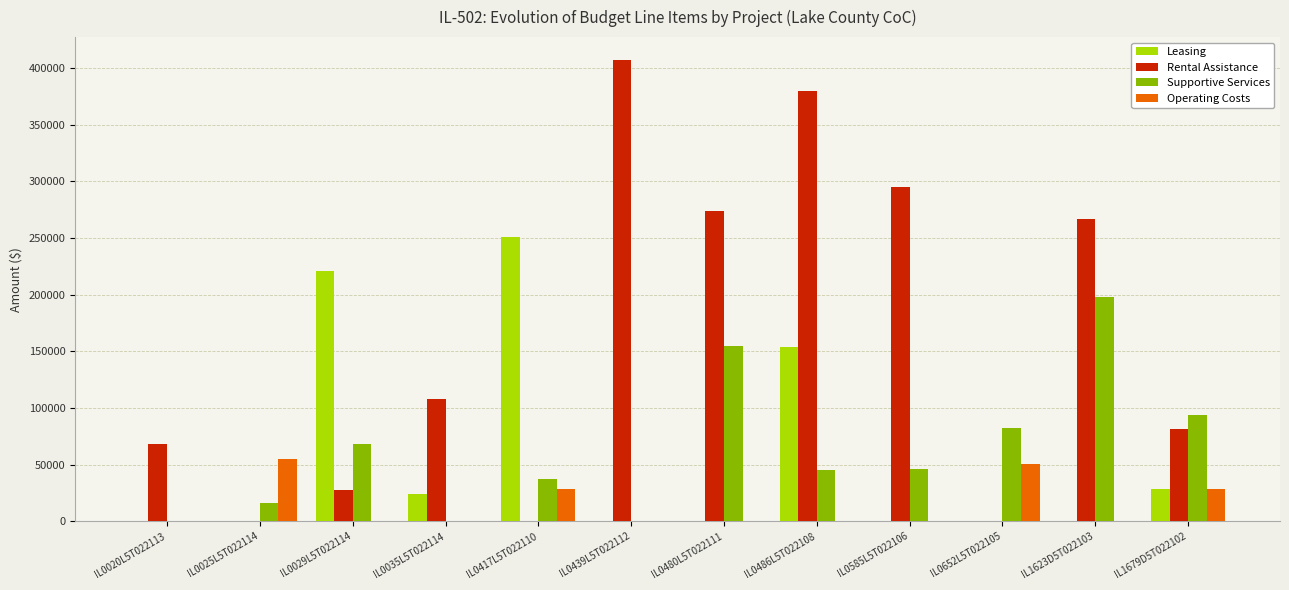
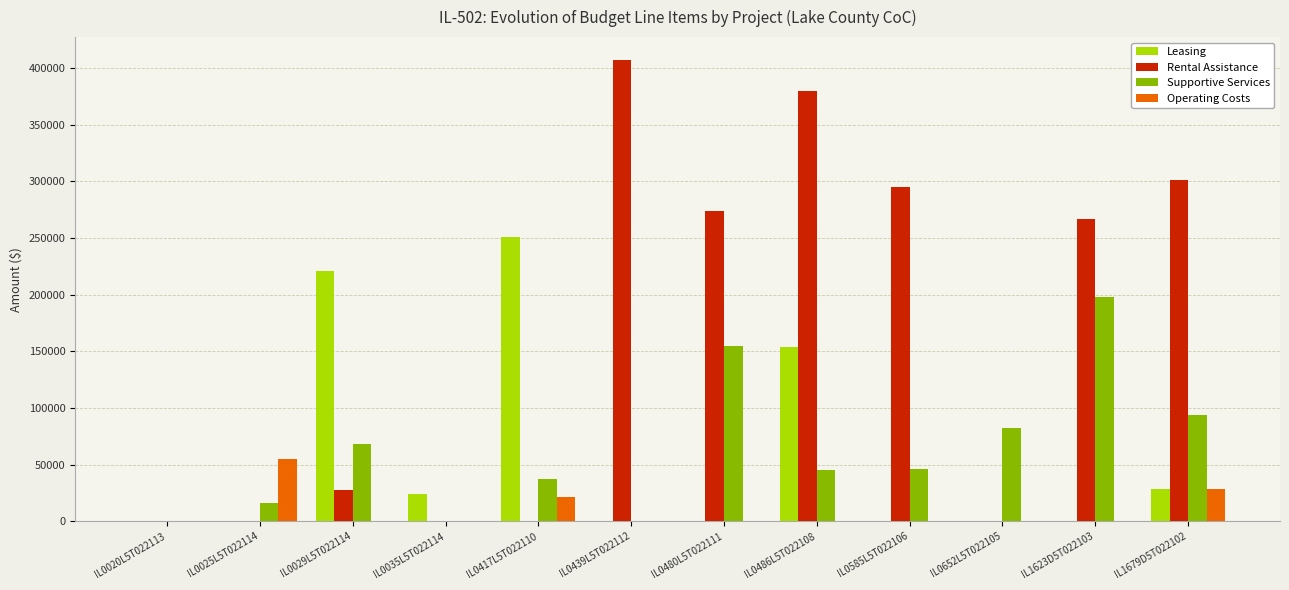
  {
    "Rental Assistance": {
-     "IL0020L5T022113": 68000,
+     "IL0020L5T022113": 0,
      "IL0025L5T022114": 0,
      "IL0029L5T022114": 28000,
-     "IL0035L5T022114": 108000,
+     "IL0035L5T022114": 0,
      "IL0417L5T022110": 0,
      "IL0439L5T022112": 407000,
      "IL0480L5T022111": 274000,
      "IL0486L5T022108": 380000,
      "IL0585L5T022106": 295000,
      "IL0652L5T022105": 0,
      "IL1623D5T022103": 267000,
-     "IL1679D5T022102": 81000
+     "IL1679D5T022102": 301000
    },
    "Operating Costs": {
      "IL0020L5T022113": 0,
      "IL0025L5T022114": 55000,
      "IL0029L5T022114": 0,
      "IL0035L5T022114": 0,
-     "IL0417L5T022110": 29000,
+     "IL0417L5T022110": 21000,
      "IL0439L5T022112": 0,
      "IL0480L5T022111": 0,
      "IL0486L5T022108": 0,
      "IL0585L5T022106": 0,
-     "IL0652L5T022105": 51000,
+     "IL0652L5T022105": 0,
      "IL1623D5T022103": 0,
      "IL1679D5T022102": 28000
    }
  }
